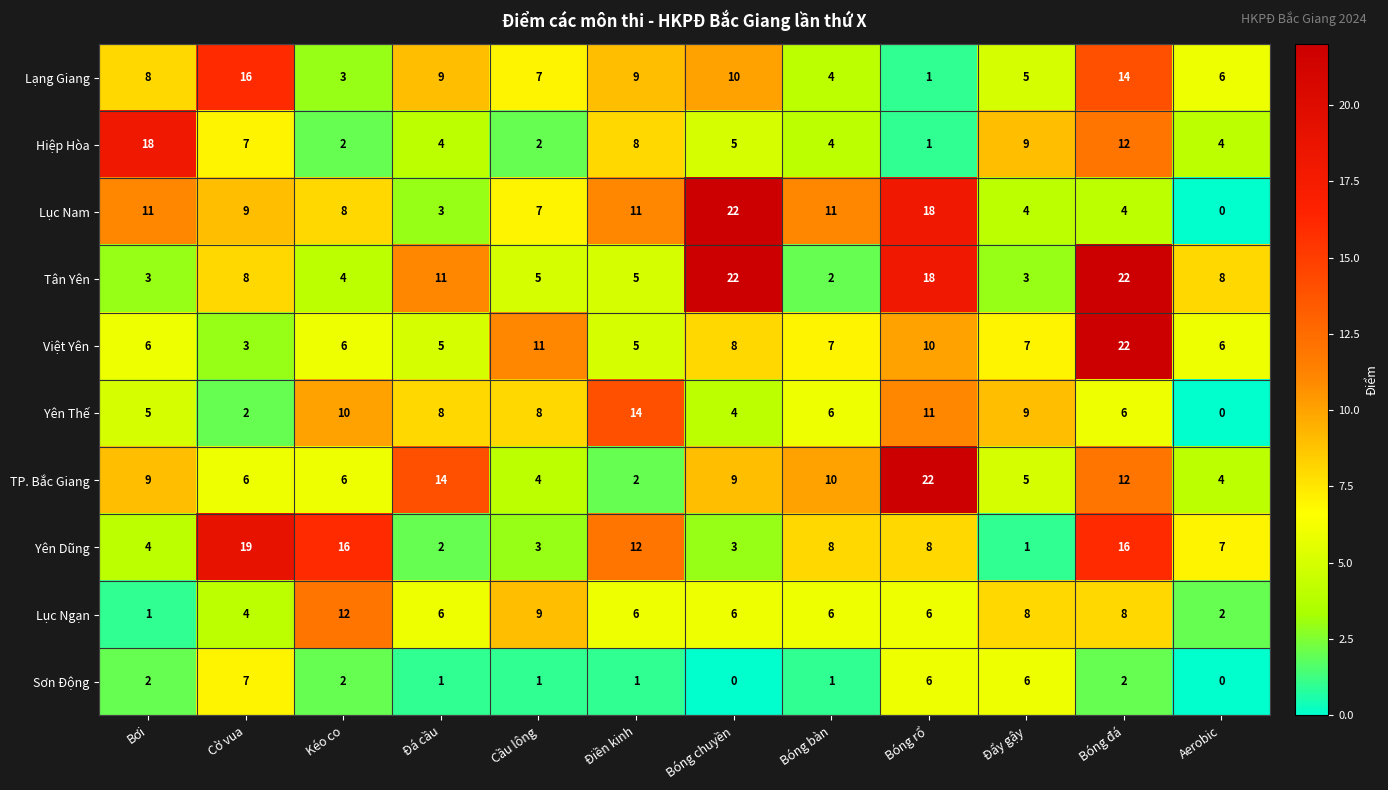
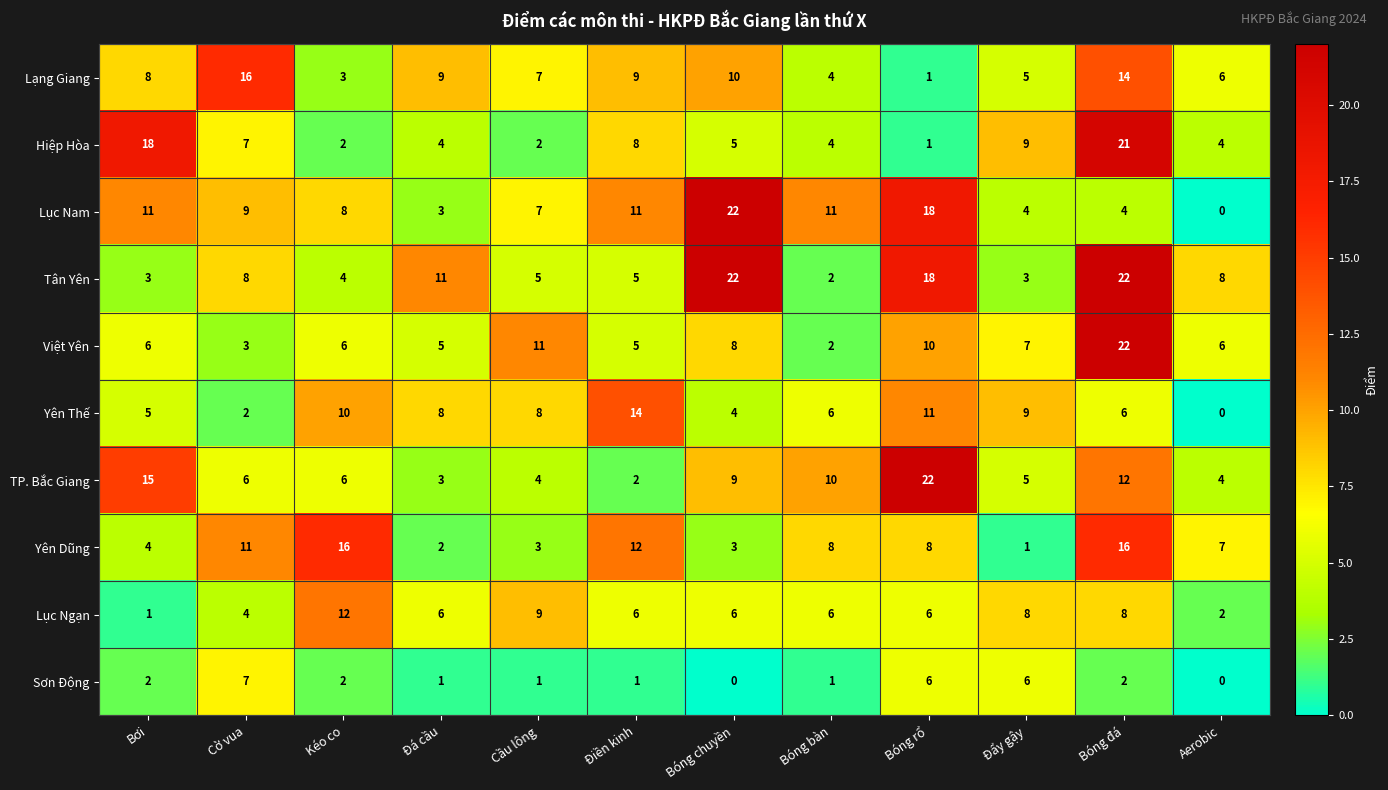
  {
    "Lạng Giang": {
      "Bơi": 8,
      "Cờ vua": 16,
      "Kéo co": 3,
      "Đá cầu": 9,
      "Cầu lông": 7,
      "Điền kinh": 9,
      "Bóng chuyền": 10,
      "Bóng bàn": 4,
      "Bóng rổ": 1,
      "Đẩy gậy": 5,
      "Bóng đá": 14,
      "Aerobic": 6
    },
    "Hiệp Hòa": {
      "Bơi": 18,
      "Cờ vua": 7,
      "Kéo co": 2,
      "Đá cầu": 4,
      "Cầu lông": 2,
      "Điền kinh": 8,
      "Bóng chuyền": 5,
      "Bóng bàn": 4,
      "Bóng rổ": 1,
      "Đẩy gậy": 9,
-     "Bóng đá": 12,
+     "Bóng đá": 21,
      "Aerobic": 4
    },
    "Lục Nam": {
      "Bơi": 11,
      "Cờ vua": 9,
      "Kéo co": 8,
      "Đá cầu": 3,
      "Cầu lông": 7,
      "Điền kinh": 11,
      "Bóng chuyền": 22,
      "Bóng bàn": 11,
      "Bóng rổ": 18,
      "Đẩy gậy": 4,
      "Bóng đá": 4,
      "Aerobic": 0
    },
    "Tân Yên": {
      "Bơi": 3,
      "Cờ vua": 8,
      "Kéo co": 4,
      "Đá cầu": 11,
      "Cầu lông": 5,
      "Điền kinh": 5,
      "Bóng chuyền": 22,
      "Bóng bàn": 2,
      "Bóng rổ": 18,
      "Đẩy gậy": 3,
      "Bóng đá": 22,
      "Aerobic": 8
    },
    "Việt Yên": {
      "Bơi": 6,
      "Cờ vua": 3,
      "Kéo co": 6,
      "Đá cầu": 5,
      "Cầu lông": 11,
      "Điền kinh": 5,
      "Bóng chuyền": 8,
-     "Bóng bàn": 7,
+     "Bóng bàn": 2,
      "Bóng rổ": 10,
      "Đẩy gậy": 7,
      "Bóng đá": 22,
      "Aerobic": 6
    },
    "Yên Thế": {
      "Bơi": 5,
      "Cờ vua": 2,
      "Kéo co": 10,
      "Đá cầu": 8,
      "Cầu lông": 8,
      "Điền kinh": 14,
      "Bóng chuyền": 4,
      "Bóng bàn": 6,
      "Bóng rổ": 11,
      "Đẩy gậy": 9,
      "Bóng đá": 6,
      "Aerobic": 0
    },
    "TP. Bắc Giang": {
-     "Bơi": 9,
+     "Bơi": 15,
      "Cờ vua": 6,
      "Kéo co": 6,
-     "Đá cầu": 14,
+     "Đá cầu": 3,
      "Cầu lông": 4,
      "Điền kinh": 2,
      "Bóng chuyền": 9,
      "Bóng bàn": 10,
      "Bóng rổ": 22,
      "Đẩy gậy": 5,
      "Bóng đá": 12,
      "Aerobic": 4
    },
    "Yên Dũng": {
      "Bơi": 4,
-     "Cờ vua": 19,
+     "Cờ vua": 11,
      "Kéo co": 16,
      "Đá cầu": 2,
      "Cầu lông": 3,
      "Điền kinh": 12,
      "Bóng chuyền": 3,
      "Bóng bàn": 8,
      "Bóng rổ": 8,
      "Đẩy gậy": 1,
      "Bóng đá": 16,
      "Aerobic": 7
    },
    "Lục Ngạn": {
      "Bơi": 1,
      "Cờ vua": 4,
      "Kéo co": 12,
      "Đá cầu": 6,
      "Cầu lông": 9,
      "Điền kinh": 6,
      "Bóng chuyền": 6,
      "Bóng bàn": 6,
      "Bóng rổ": 6,
      "Đẩy gậy": 8,
      "Bóng đá": 8,
      "Aerobic": 2
    },
    "Sơn Động": {
      "Bơi": 2,
      "Cờ vua": 7,
      "Kéo co": 2,
      "Đá cầu": 1,
      "Cầu lông": 1,
      "Điền kinh": 1,
      "Bóng chuyền": 0,
      "Bóng bàn": 1,
      "Bóng rổ": 6,
      "Đẩy gậy": 6,
      "Bóng đá": 2,
      "Aerobic": 0
    }
  }
